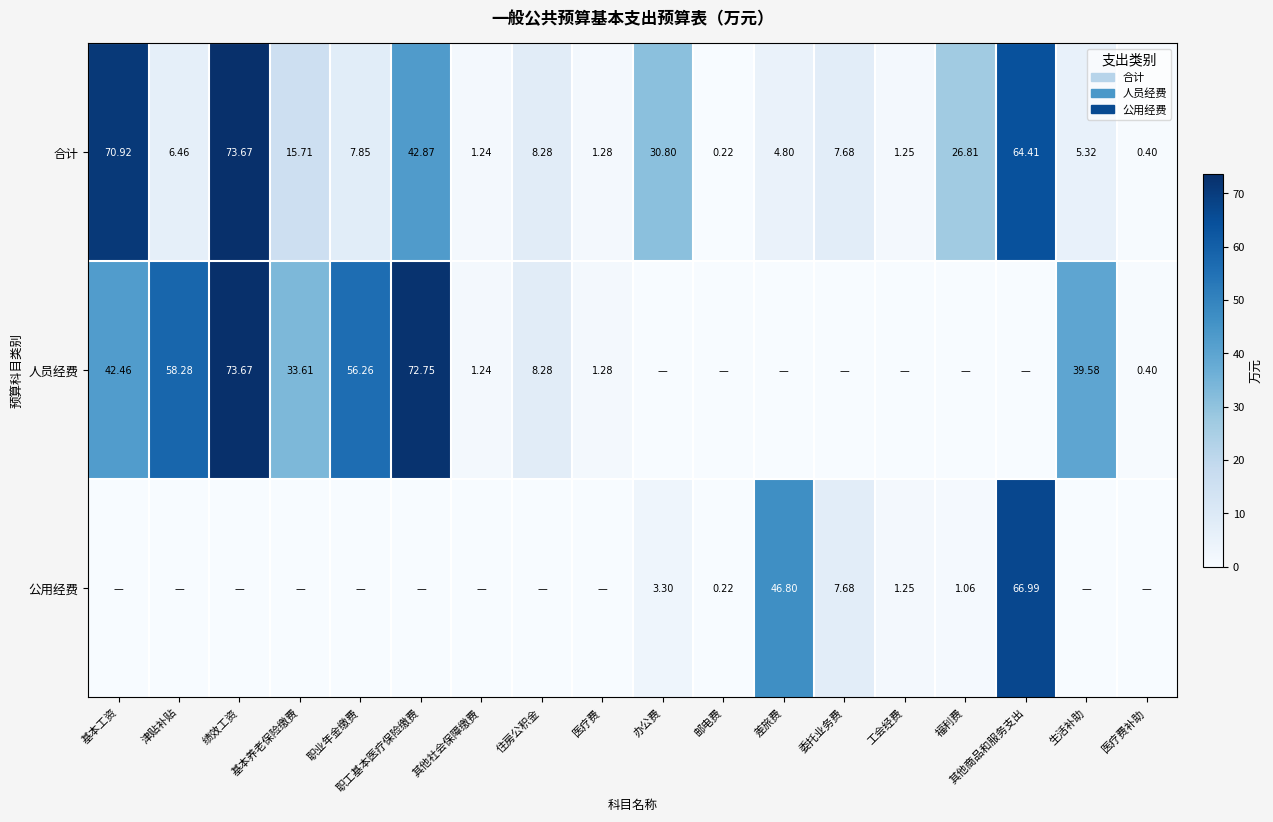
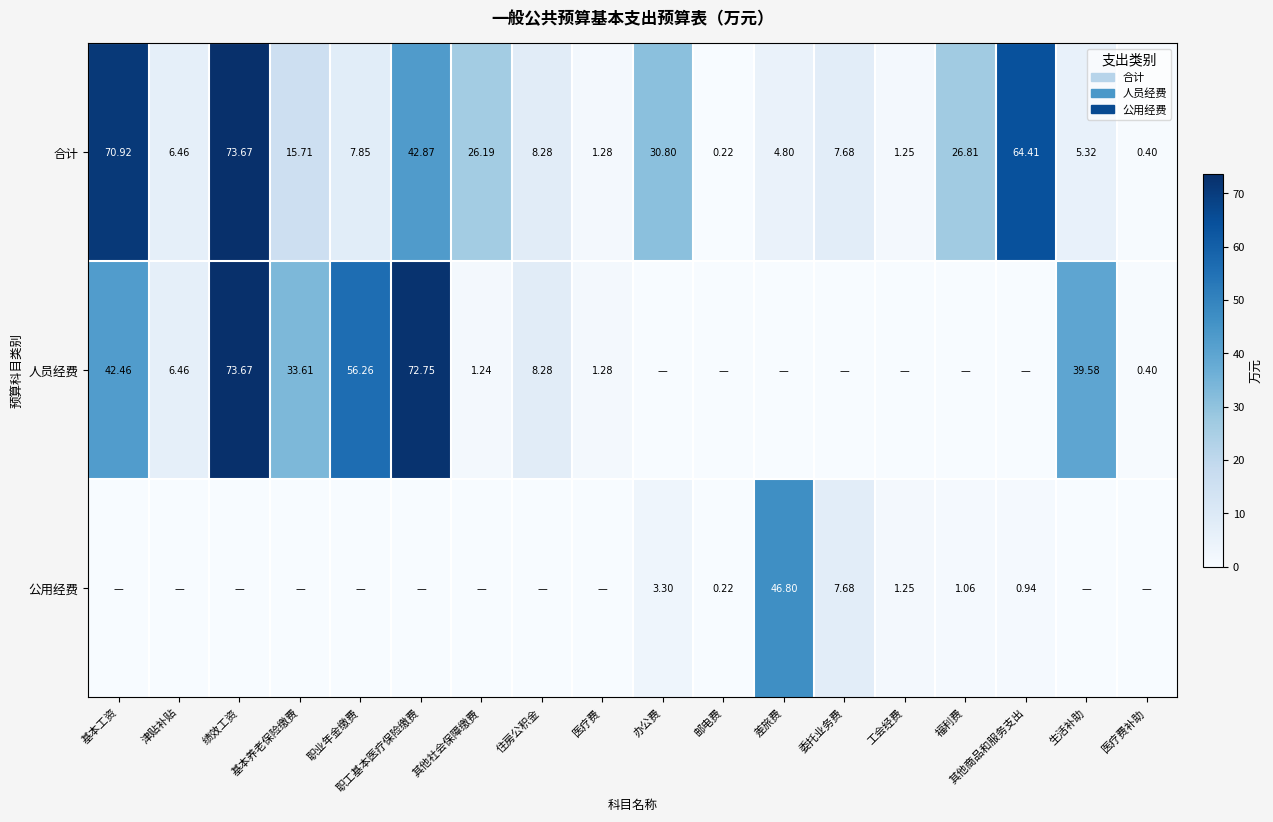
  {
    "合计": {
      "基本工资": 70.92,
      "津贴补贴": 6.46,
      "绩效工资": 73.67,
      "基本养老保险缴费": 15.71,
      "职业年金缴费": 7.85,
      "职工基本医疗保险缴费": 42.87,
-     "其他社会保障缴费": 1.24,
+     "其他社会保障缴费": 26.19,
      "住房公积金": 8.28,
      "医疗费": 1.28,
      "办公费": 30.80,
      "邮电费": 0.22,
      "差旅费": 4.80,
      "委托业务费": 7.68,
      "工会经费": 1.25,
      "福利费": 26.81,
      "其他商品和服务支出": 64.41,
      "生活补助": 5.32,
      "医疗费补助": 0.40
    },
    "人员经费": {
      "基本工资": 42.46,
-     "津贴补贴": 58.28,
+     "津贴补贴": 6.46,
      "绩效工资": 73.67,
      "基本养老保险缴费": 33.61,
      "职业年金缴费": 56.26,
      "职工基本医疗保险缴费": 72.75,
      "其他社会保障缴费": 1.24,
      "住房公积金": 8.28,
      "医疗费": 1.28,
      "生活补助": 39.58,
      "医疗费补助": 0.40
    },
    "公用经费": {
      "办公费": 3.30,
      "邮电费": 0.22,
      "差旅费": 46.80,
      "委托业务费": 7.68,
      "工会经费": 1.25,
      "福利费": 1.06,
-     "其他商品和服务支出": 66.99
+     "其他商品和服务支出": 0.94
    }
  }
